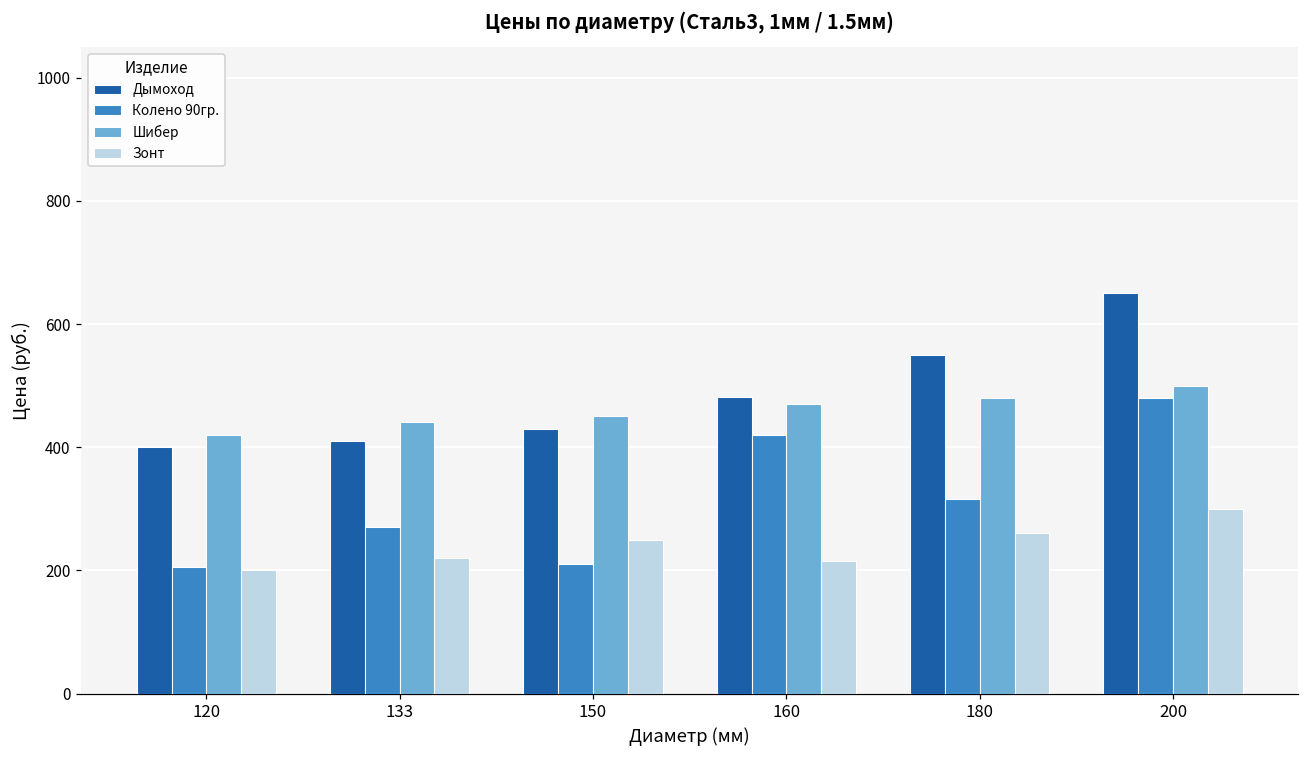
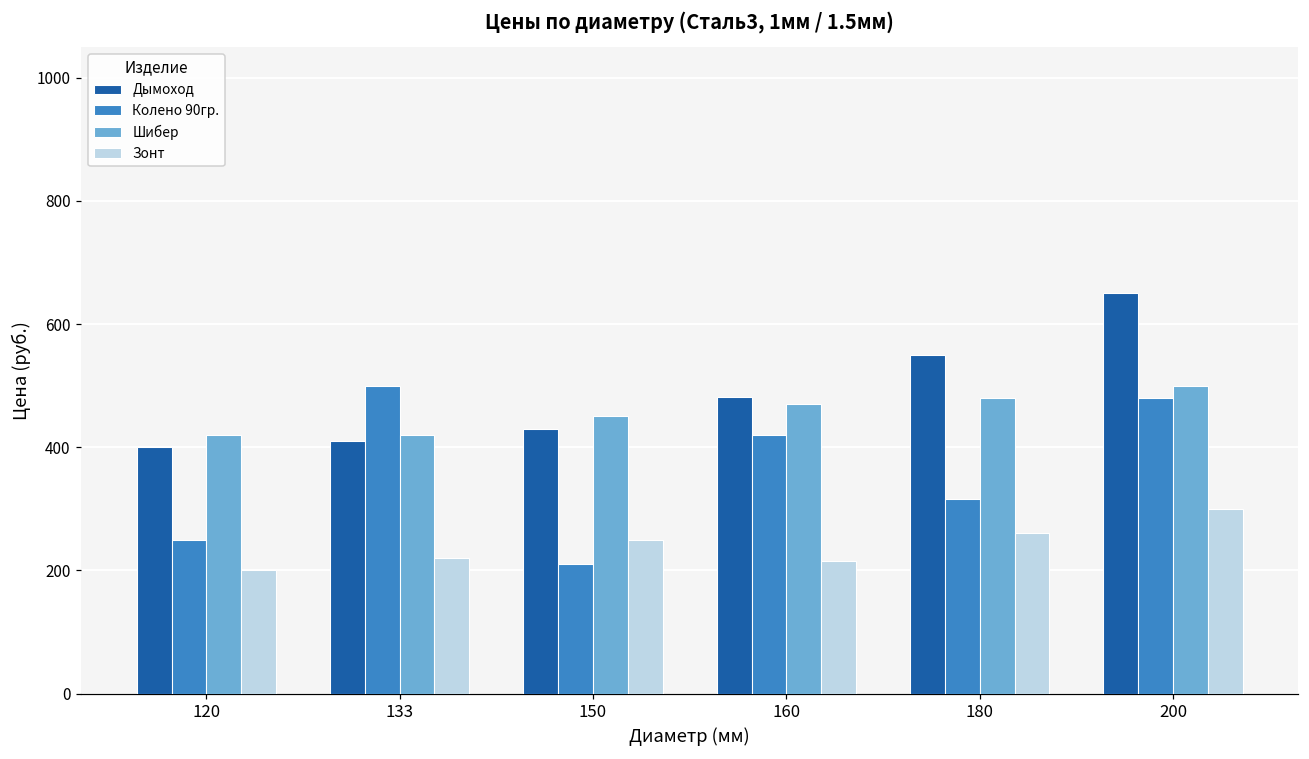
  {
    "Дымоход": {
      "120": 400,
      "133": 410,
      "150": 430,
      "160": 480,
      "180": 550,
      "200": 650
    },
    "Колено 90гр.": {
-     "120": 210,
-     "133": 270,
+     "120": 250,
+     "133": 500,
      "150": 210,
      "160": 420,
      "180": 320,
      "200": 480
    },
    "Шибер": {
      "120": 420,
-     "133": 440,
+     "133": 420,
      "150": 450,
      "160": 470,
      "180": 480,
      "200": 500
    },
    "Зонт": {
      "120": 200,
      "133": 220,
      "150": 250,
      "160": 220,
      "180": 260,
      "200": 300
    }
  }
